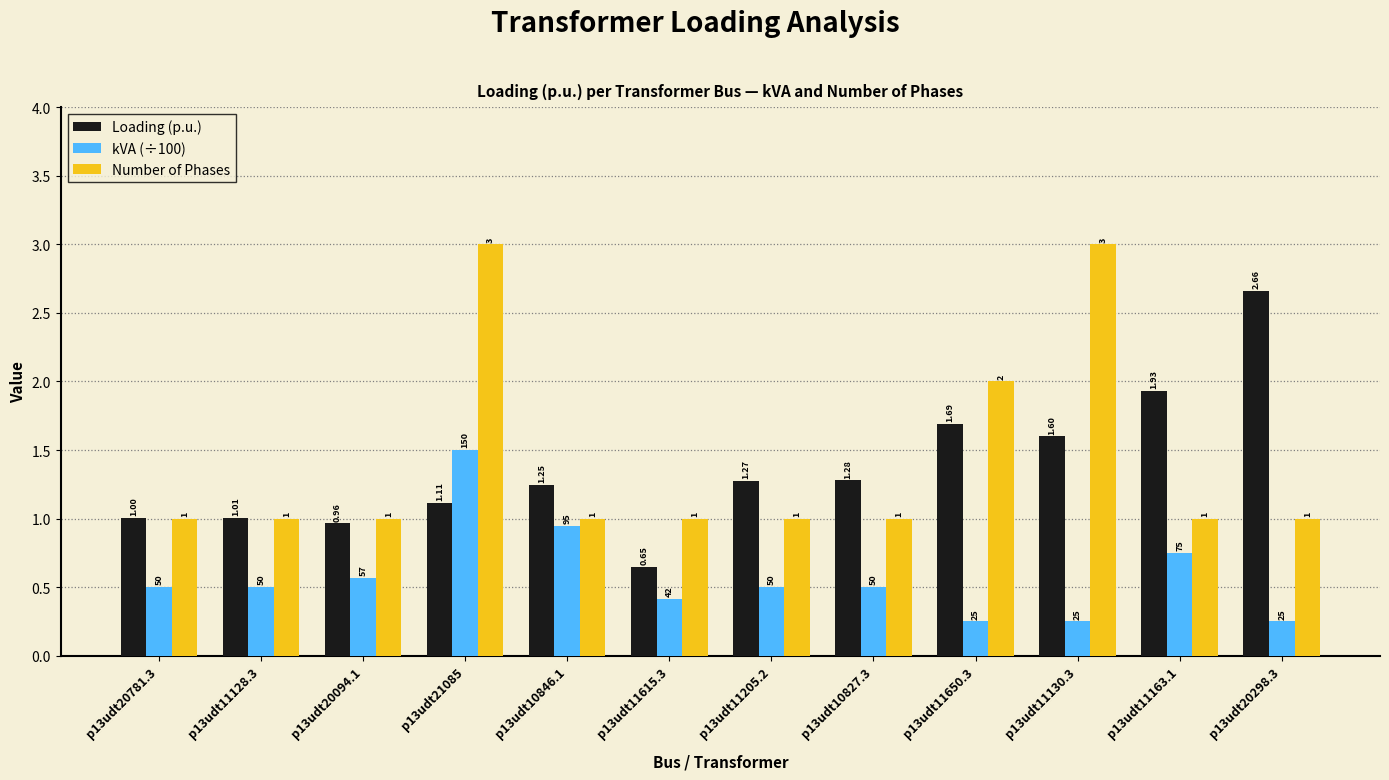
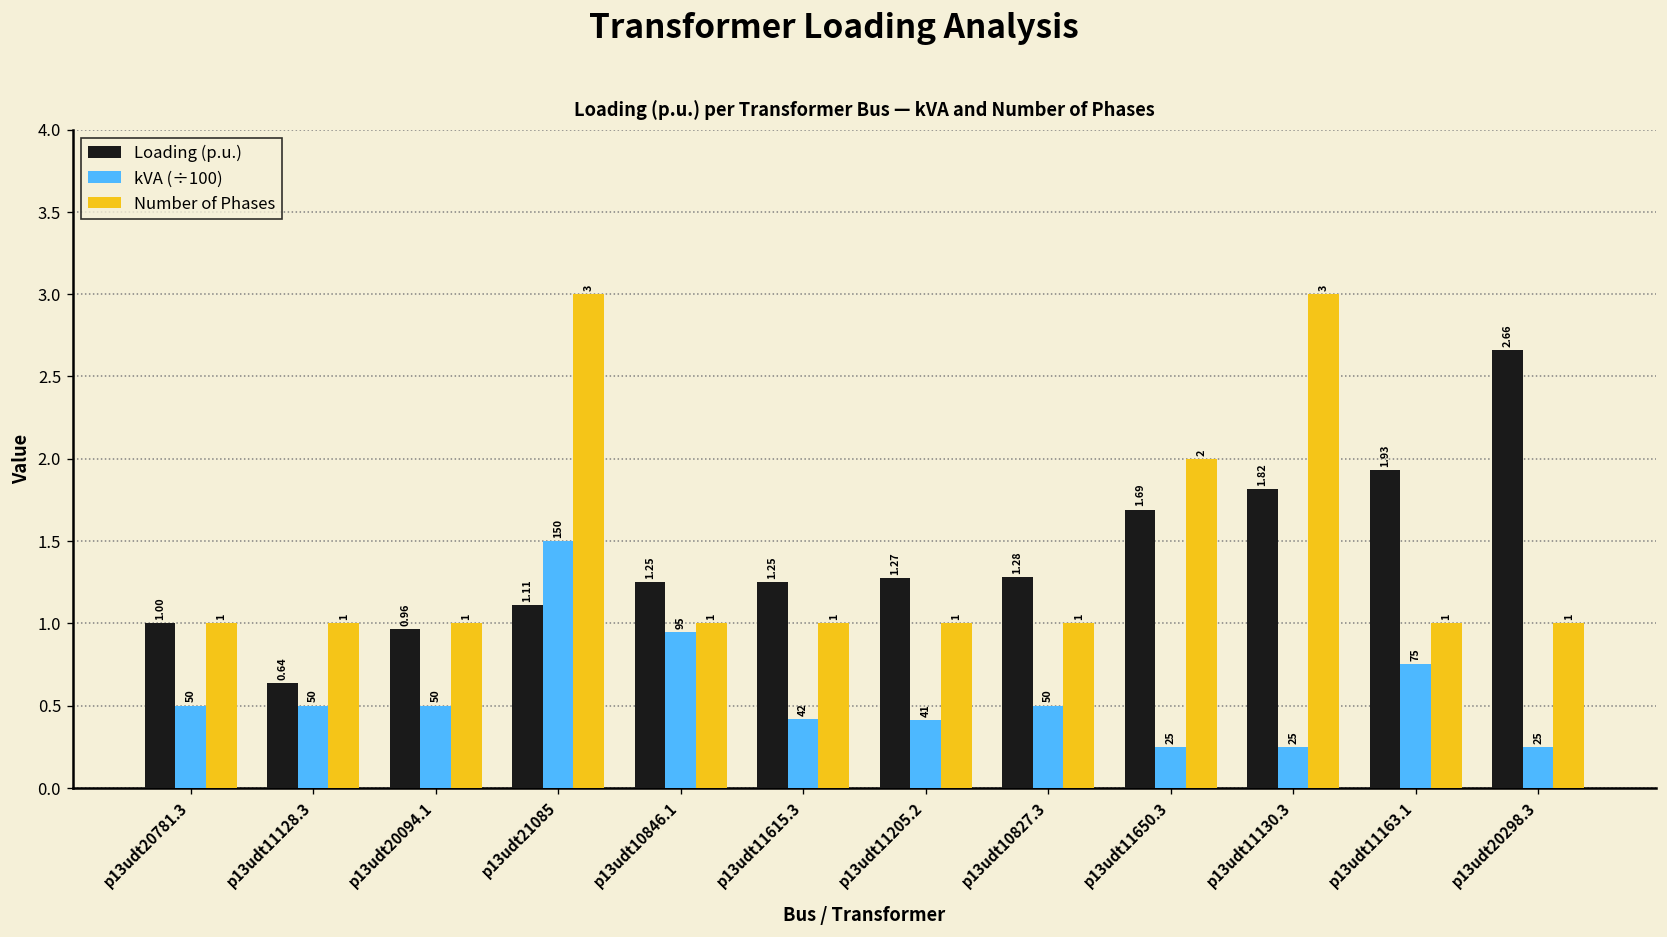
  {
    "Loading (p.u.)": {
      "p13udt20781.3": 1.00,
-     "p13udt11128.3": 1.01,
+     "p13udt11128.3": 0.64,
      "p13udt20094.1": 0.96,
      "p13udt21085": 1.11,
      "p13udt10846.1": 1.25,
-     "p13udt11615.3": 0.65,
+     "p13udt11615.3": 1.25,
      "p13udt11205.2": 1.27,
      "p13udt10827.3": 1.28,
      "p13udt11650.3": 1.69,
-     "p13udt11130.3": 1.60,
+     "p13udt11130.3": 1.82,
      "p13udt11163.1": 1.93,
      "p13udt20298.3": 2.66
    },
    "kVA (÷100)": {
-     "p13udt20094.1": 57,
-     "p13udt11205.2": 50
+     "p13udt20094.1": 50,
+     "p13udt11205.2": 41
    },
    "Number of Phases": {
      "p13udt20781.3": 1,
      "p13udt11128.3": 1,
      "p13udt20094.1": 1,
      "p13udt21085": 3,
      "p13udt10846.1": 1,
      "p13udt11615.3": 1,
      "p13udt11205.2": 1,
      "p13udt10827.3": 1,
      "p13udt11650.3": 2,
      "p13udt11130.3": 3,
      "p13udt11163.1": 1,
      "p13udt20298.3": 1
    }
  }
